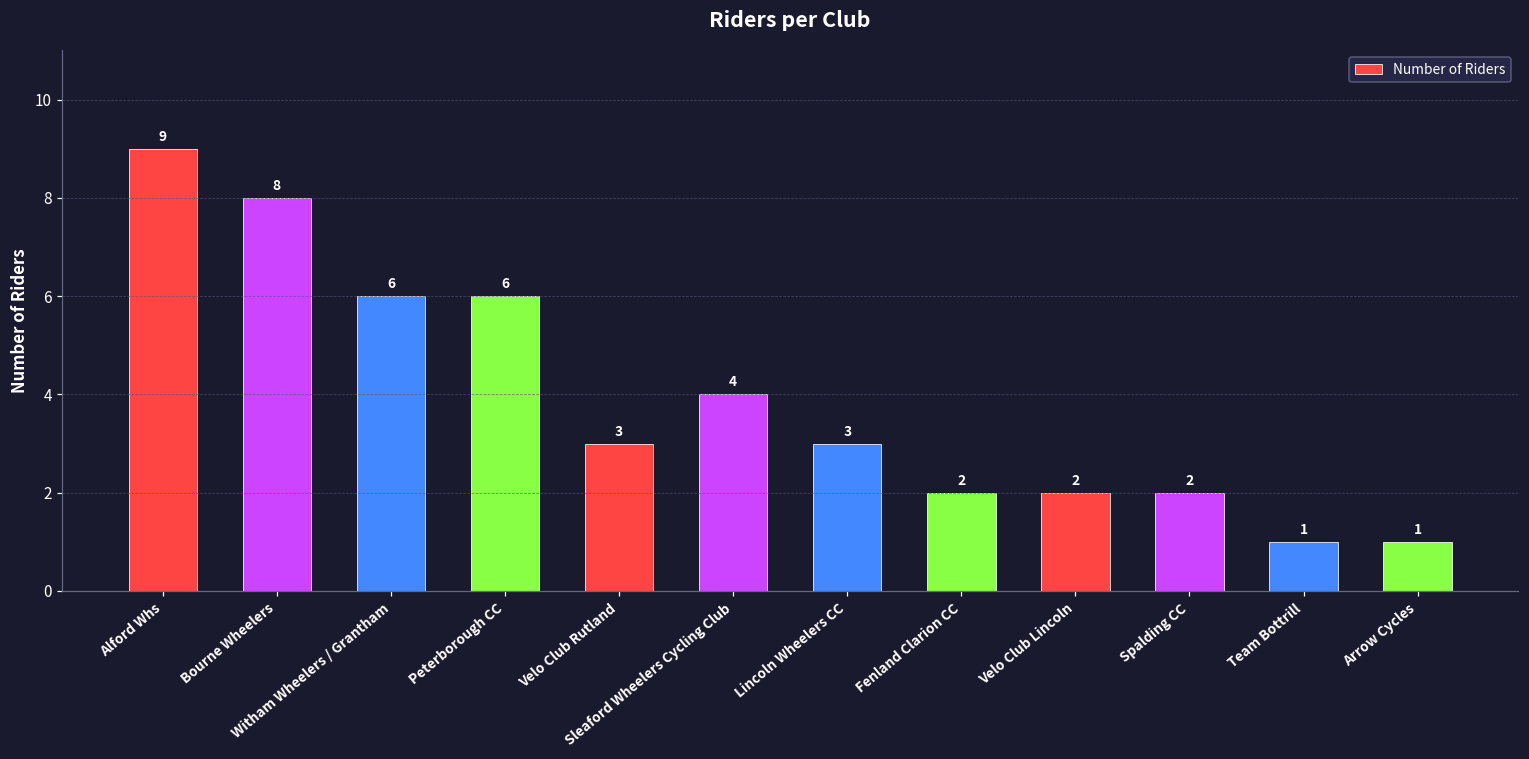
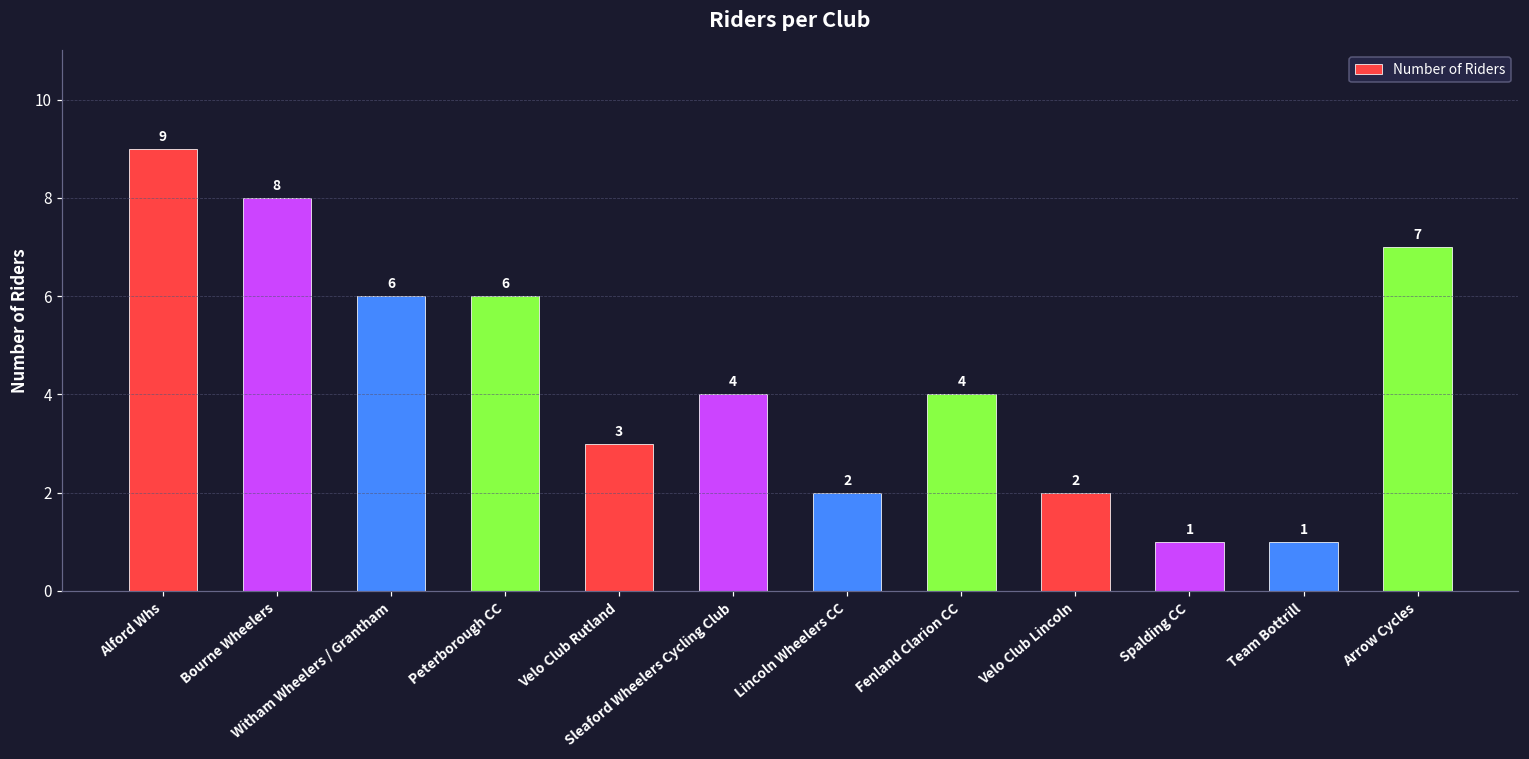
  {
    "Alford Whs": 9,
    "Bourne Wheelers": 8,
    "Witham Wheelers / Grantham": 6,
    "Peterborough CC": 6,
    "Velo Club Rutland": 3,
    "Sleaford Wheelers Cycling Club": 4,
-   "Lincoln Wheelers CC": 3,
-   "Fenland Clarion CC": 2,
+   "Lincoln Wheelers CC": 2,
+   "Fenland Clarion CC": 4,
    "Velo Club Lincoln": 2,
-   "Spalding CC": 2,
+   "Spalding CC": 1,
    "Team Bottrill": 1,
-   "Arrow Cycles": 1
+   "Arrow Cycles": 7
  }
